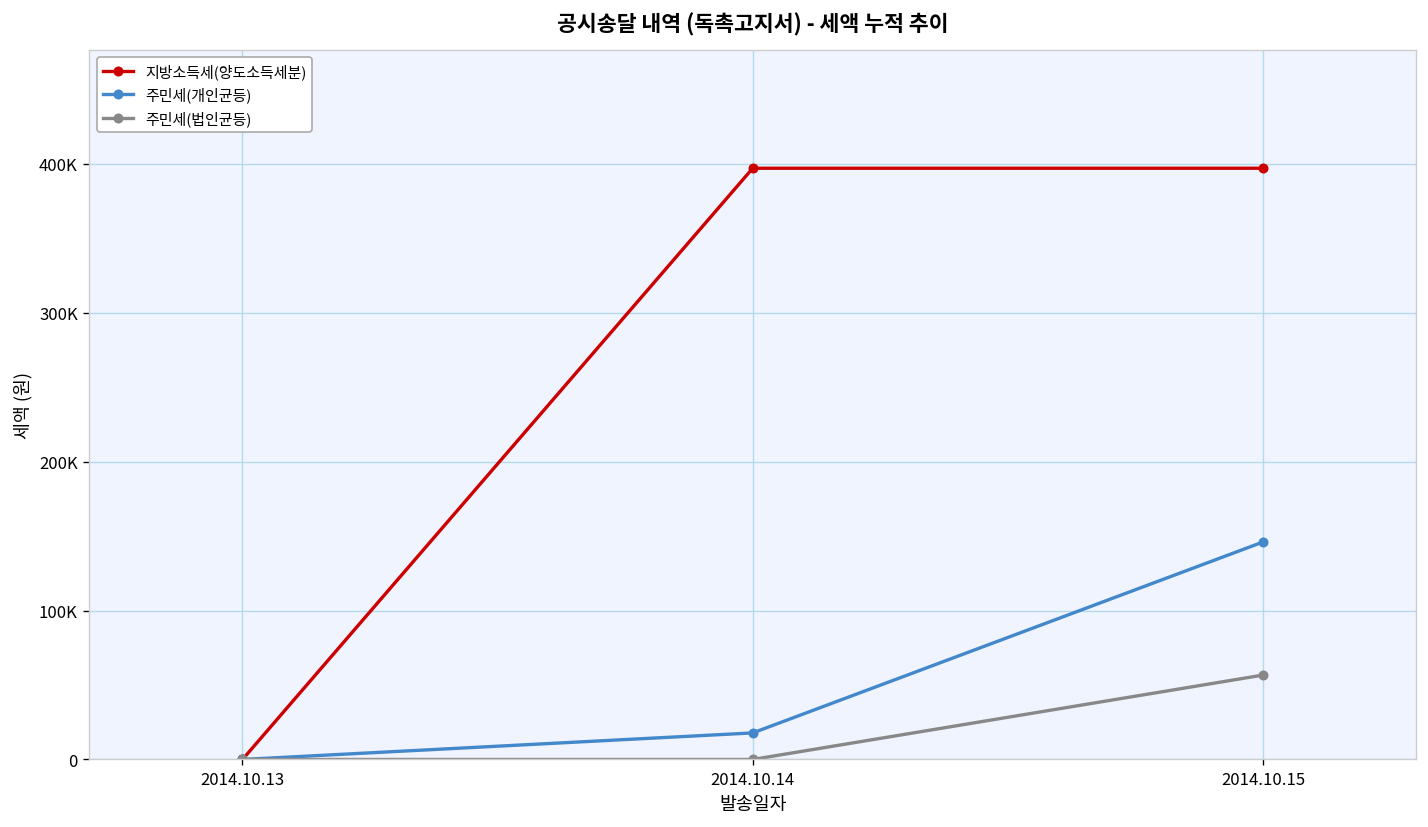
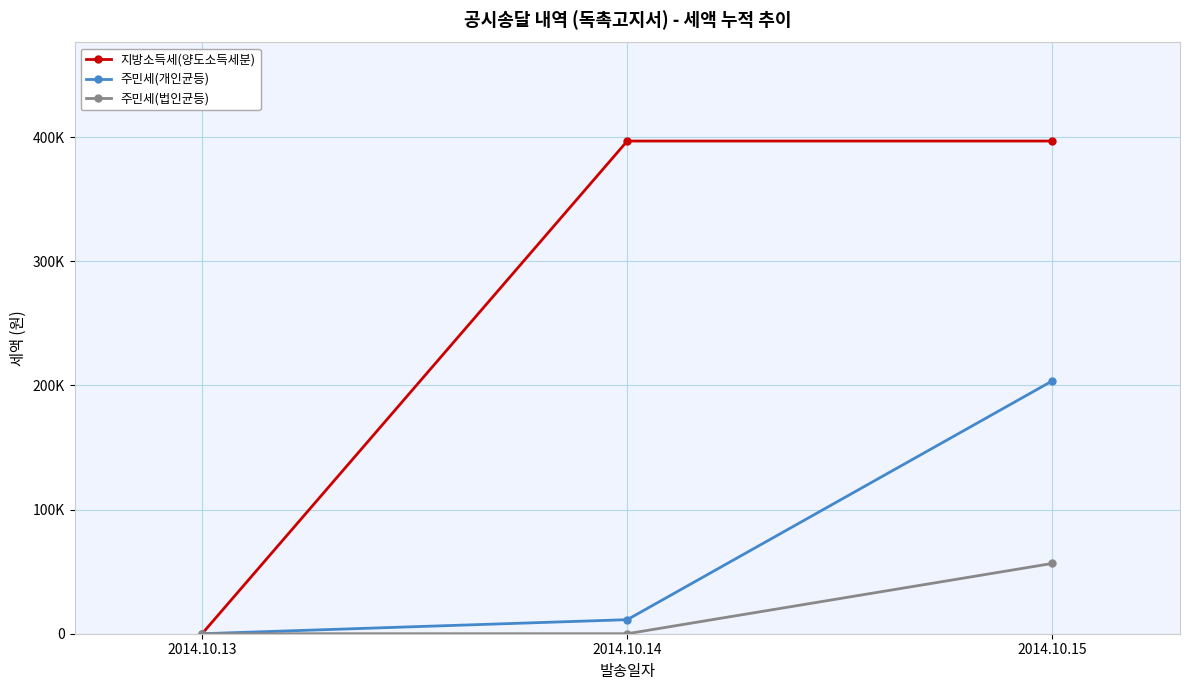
  {
    "지방소득세(양도소득세분)": {
      "2014.10.14": 397000,
      "2014.10.15": 397000
    },
    "주민세(개인균등)": {
-     "2014.10.14": 18000,
-     "2014.10.15": 146000
+     "2014.10.14": 11000,
+     "2014.10.15": 204000
    },
    "주민세(법인균등)": {
      "2014.10.14": 0,
      "2014.10.15": 57000
    }
  }
